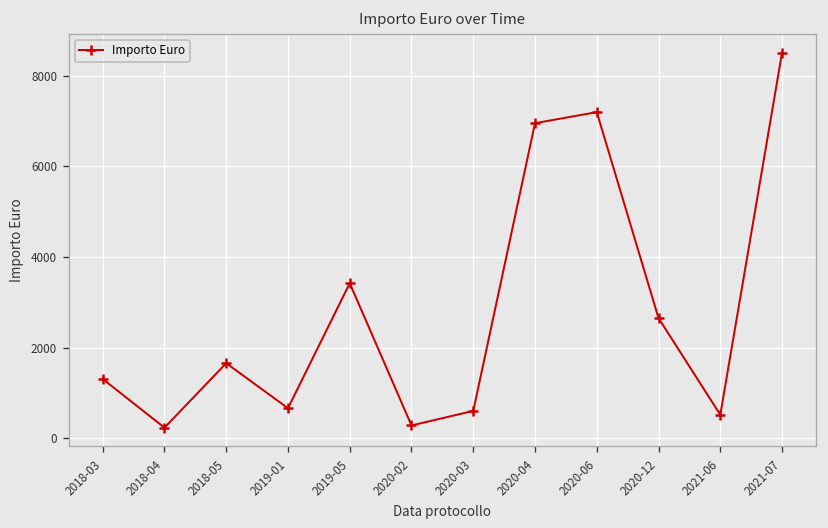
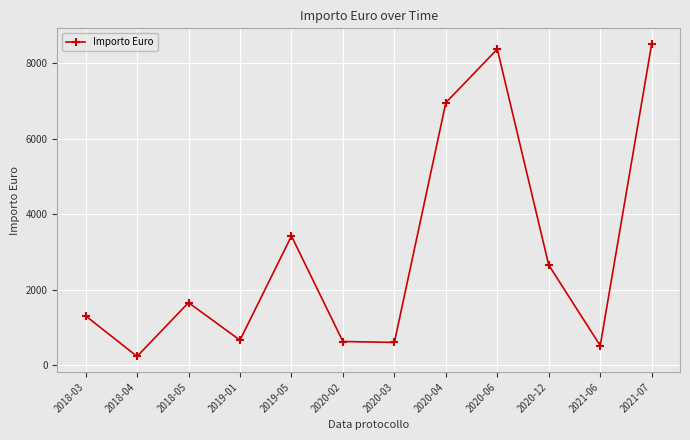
  {
    "2018-03": 1300,
    "2018-04": 200,
    "2018-05": 1700,
    "2019-01": 700,
    "2019-05": 3400,
-   "2020-02": 300,
+   "2020-02": 600,
    "2020-03": 600,
    "2020-04": 7000,
-   "2020-06": 7200,
+   "2020-06": 8400,
    "2020-12": 2700,
    "2021-06": 500,
    "2021-07": 8500
  }
